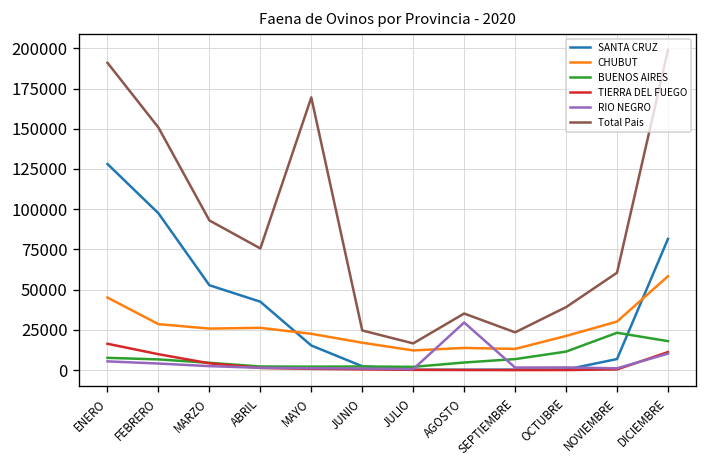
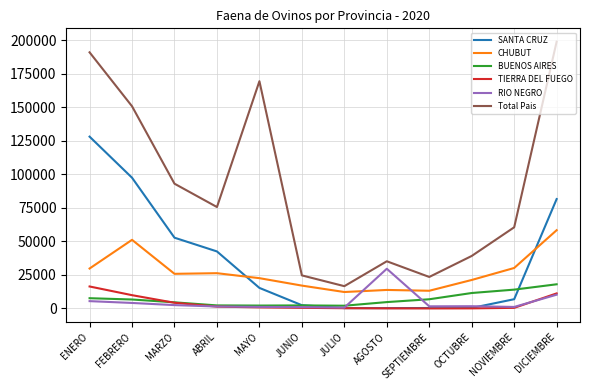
  {
    "SANTA CRUZ": {
      "ENERO": 128000,
      "FEBRERO": 97000,
      "MARZO": 53000,
      "ABRIL": 43000,
      "MAYO": 15000,
      "NOVIEMBRE": 7000,
      "DICIEMBRE": 82000
    },
    "CHUBUT": {
-     "ENERO": 45000,
-     "FEBRERO": 29000,
+     "ENERO": 30000,
+     "FEBRERO": 51000,
      "MARZO": 26000,
      "ABRIL": 26000,
      "MAYO": 23000,
      "JUNIO": 17000,
      "JULIO": 12000,
      "AGOSTO": 14000,
      "SEPTIEMBRE": 13000,
      "OCTUBRE": 21000,
      "NOVIEMBRE": 30000,
      "DICIEMBRE": 58000
    },
    "BUENOS AIRES": {
      "ENERO": 8000,
      "FEBRERO": 7000,
      "AGOSTO": 5000,
      "SEPTIEMBRE": 7000,
      "OCTUBRE": 12000,
-     "NOVIEMBRE": 23000,
+     "NOVIEMBRE": 14000,
      "DICIEMBRE": 18000
    },
    "TIERRA DEL FUEGO": {
      "ENERO": 16000,
      "FEBRERO": 10000
    },
    "RIO NEGRO": {
      "ENERO": 5000,
      "FEBRERO": 4000,
      "AGOSTO": 30000
    },
    "Total Pais": {
      "ENERO": 191000,
      "FEBRERO": 151000,
      "MARZO": 93000,
      "ABRIL": 76000,
      "MAYO": 169000,
      "JUNIO": 25000,
      "JULIO": 17000,
      "AGOSTO": 35000,
      "SEPTIEMBRE": 23000,
      "OCTUBRE": 39000,
      "NOVIEMBRE": 61000
    }
  }
